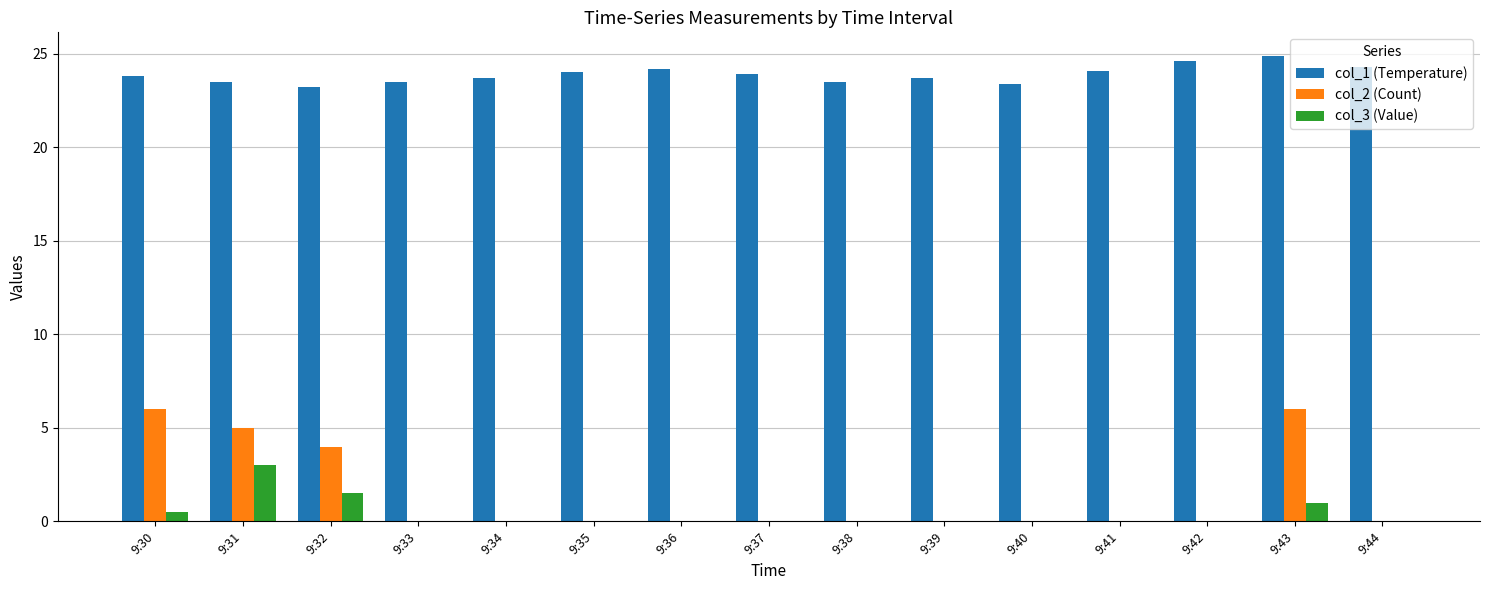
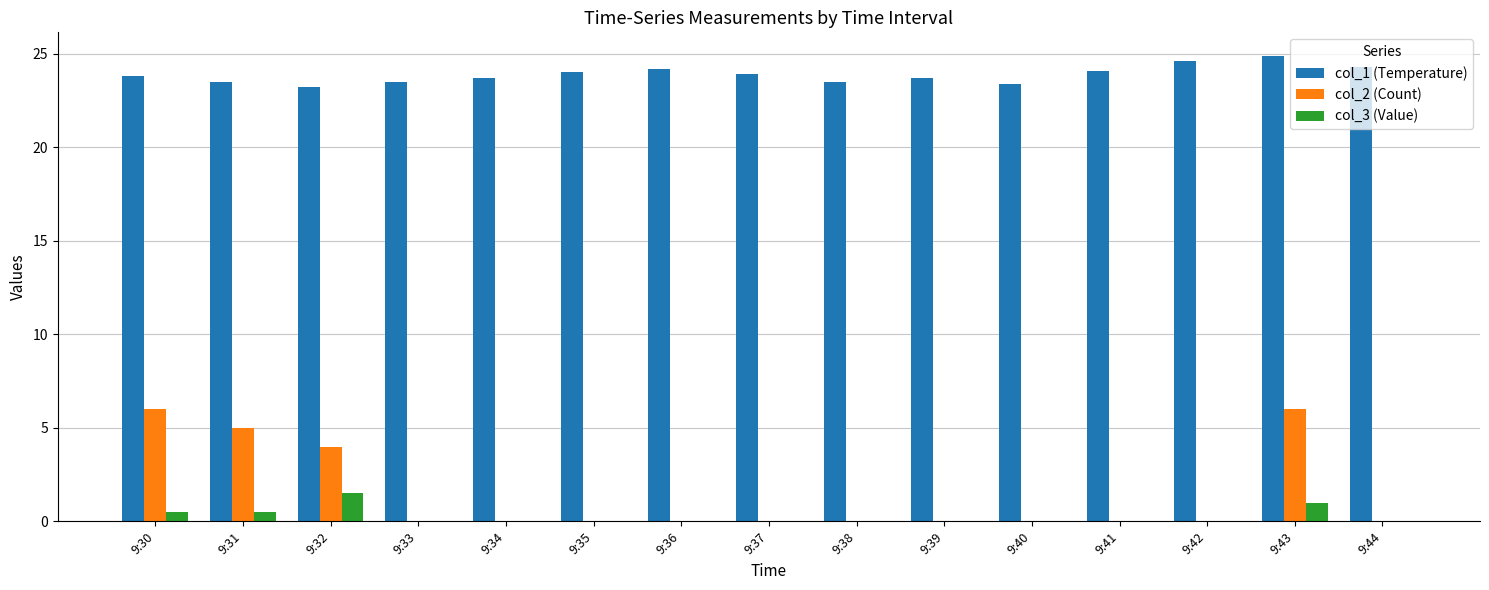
  {
    "col_1 (Temperature)": {
      "9:30": 23.8,
      "9:31": 23.5,
      "9:32": 23.2,
      "9:33": 23.5,
      "9:34": 23.7,
      "9:35": 24.0,
      "9:36": 24.2,
      "9:37": 23.9,
      "9:38": 23.5,
      "9:39": 23.7,
      "9:40": 23.4,
      "9:41": 24.1,
      "9:42": 24.6,
      "9:43": 24.9
    },
    "col_2 (Count)": {
      "9:30": 6.0,
      "9:31": 5.0,
      "9:32": 4.0,
      "9:33": 0.0,
      "9:34": 0.0,
      "9:35": 0.0,
      "9:36": 0.0,
      "9:37": 0.0,
      "9:38": 0.0,
      "9:39": 0.0,
      "9:40": 0.0,
      "9:41": 0.0,
      "9:42": 0.0,
      "9:43": 6.0,
      "9:44": 0.0
    },
    "col_3 (Value)": {
      "9:30": 0.5,
-     "9:31": 3.0,
+     "9:31": 0.5,
      "9:32": 1.5,
      "9:33": 0.0,
      "9:34": 0.0,
      "9:35": 0.0,
      "9:36": 0.0,
      "9:37": 0.0,
      "9:38": 0.0,
      "9:39": 0.0,
      "9:40": 0.0,
      "9:41": 0.0,
      "9:42": 0.0,
      "9:43": 1.0,
      "9:44": 0.0
    }
  }
